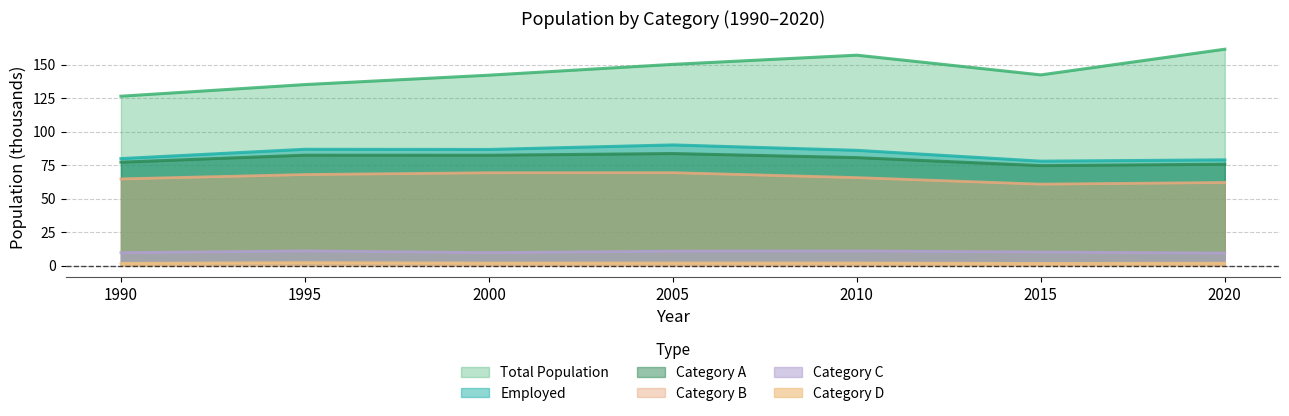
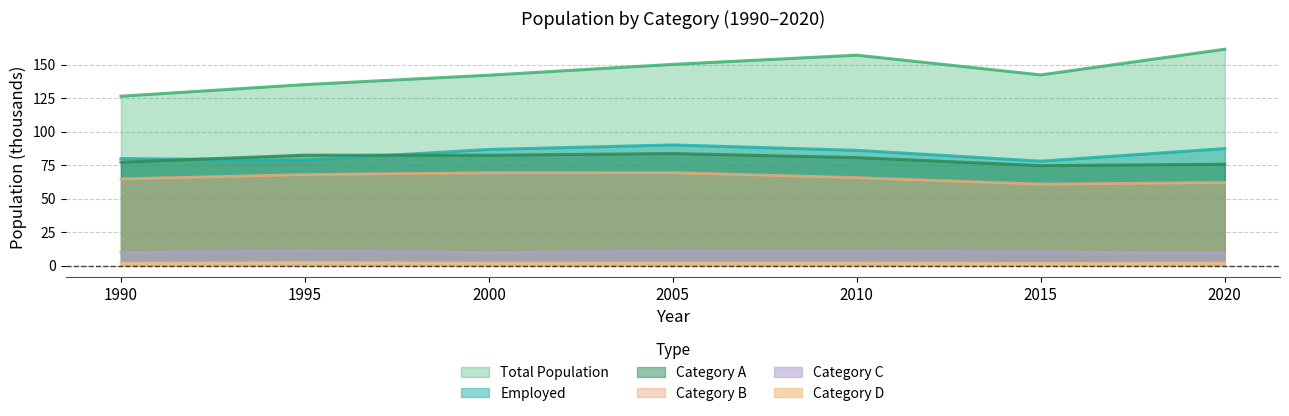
  {
    "Employed": {
      "1990": 80,
-     "1995": 87,
+     "1995": 79,
      "2000": 87,
      "2005": 90,
      "2010": 86,
      "2015": 78,
-     "2020": 79
+     "2020": 87
    },
    "Category C": {
      "1990": 10,
      "1995": 11,
      "2000": 10,
      "2005": 11,
      "2010": 11,
      "2015": 10,
      "2020": 9
    }
  }
